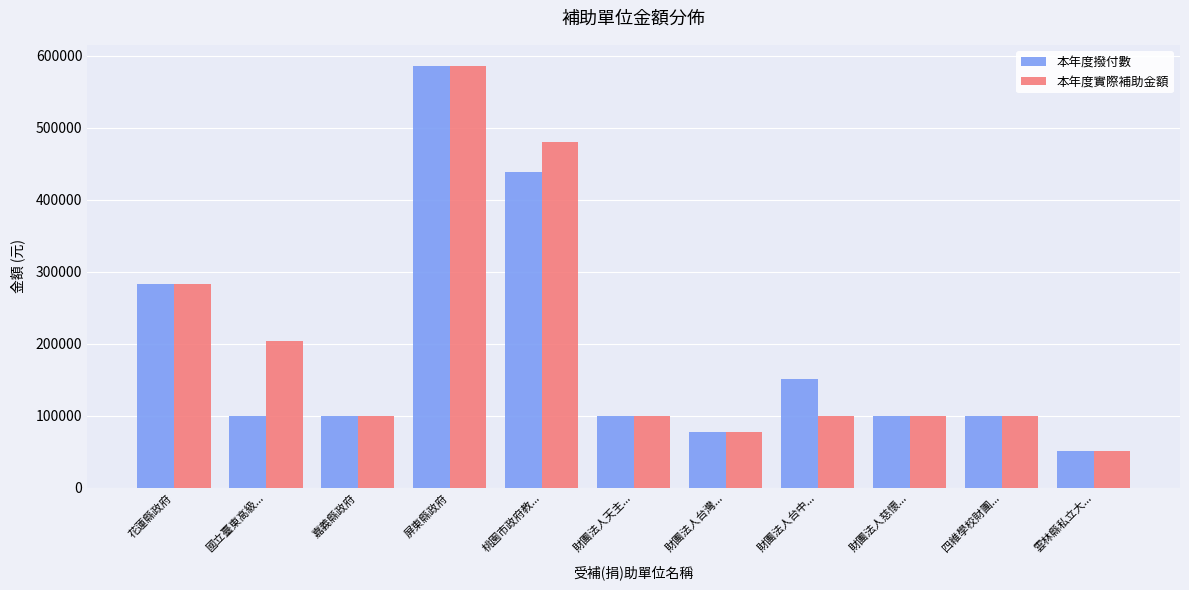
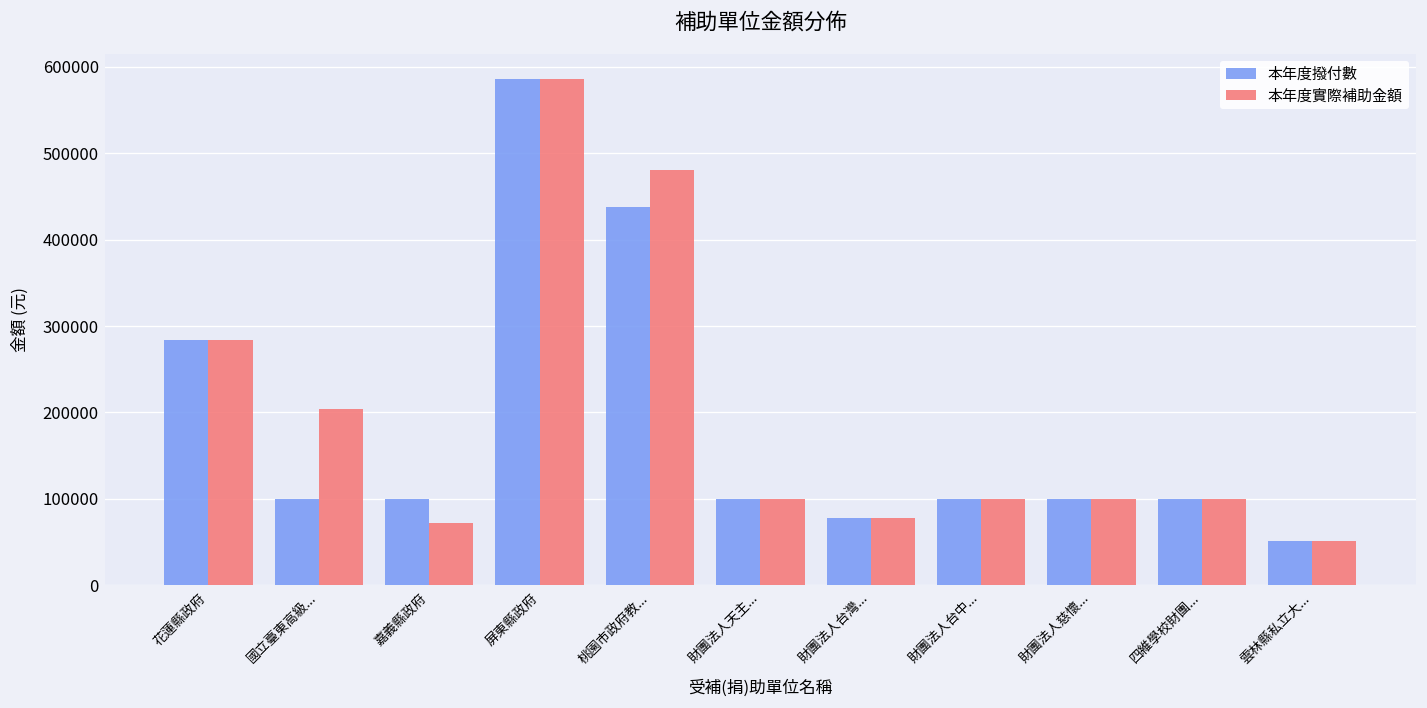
  {
    "本年度撥付數": {
      "花蓮縣政府": 280000,
      "國立臺東高級...": 100000,
      "嘉義縣政府": 100000,
      "屏東縣政府": 590000,
      "桃園市政府教...": 440000,
      "財團法人天主...": 100000,
      "財團法人台灣...": 80000,
-     "財團法人台中...": 150000,
+     "財團法人台中...": 100000,
      "財團法人慈懷...": 100000,
      "四維學校財團...": 100000,
      "雲林縣私立大...": 50000
    },
    "本年度實際補助金額": {
      "花蓮縣政府": 280000,
      "國立臺東高級...": 200000,
-     "嘉義縣政府": 100000,
+     "嘉義縣政府": 70000,
      "屏東縣政府": 590000,
      "桃園市政府教...": 480000,
      "財團法人天主...": 100000,
      "財團法人台灣...": 80000,
      "財團法人台中...": 100000,
      "財團法人慈懷...": 100000,
      "四維學校財團...": 100000,
      "雲林縣私立大...": 50000
    }
  }
